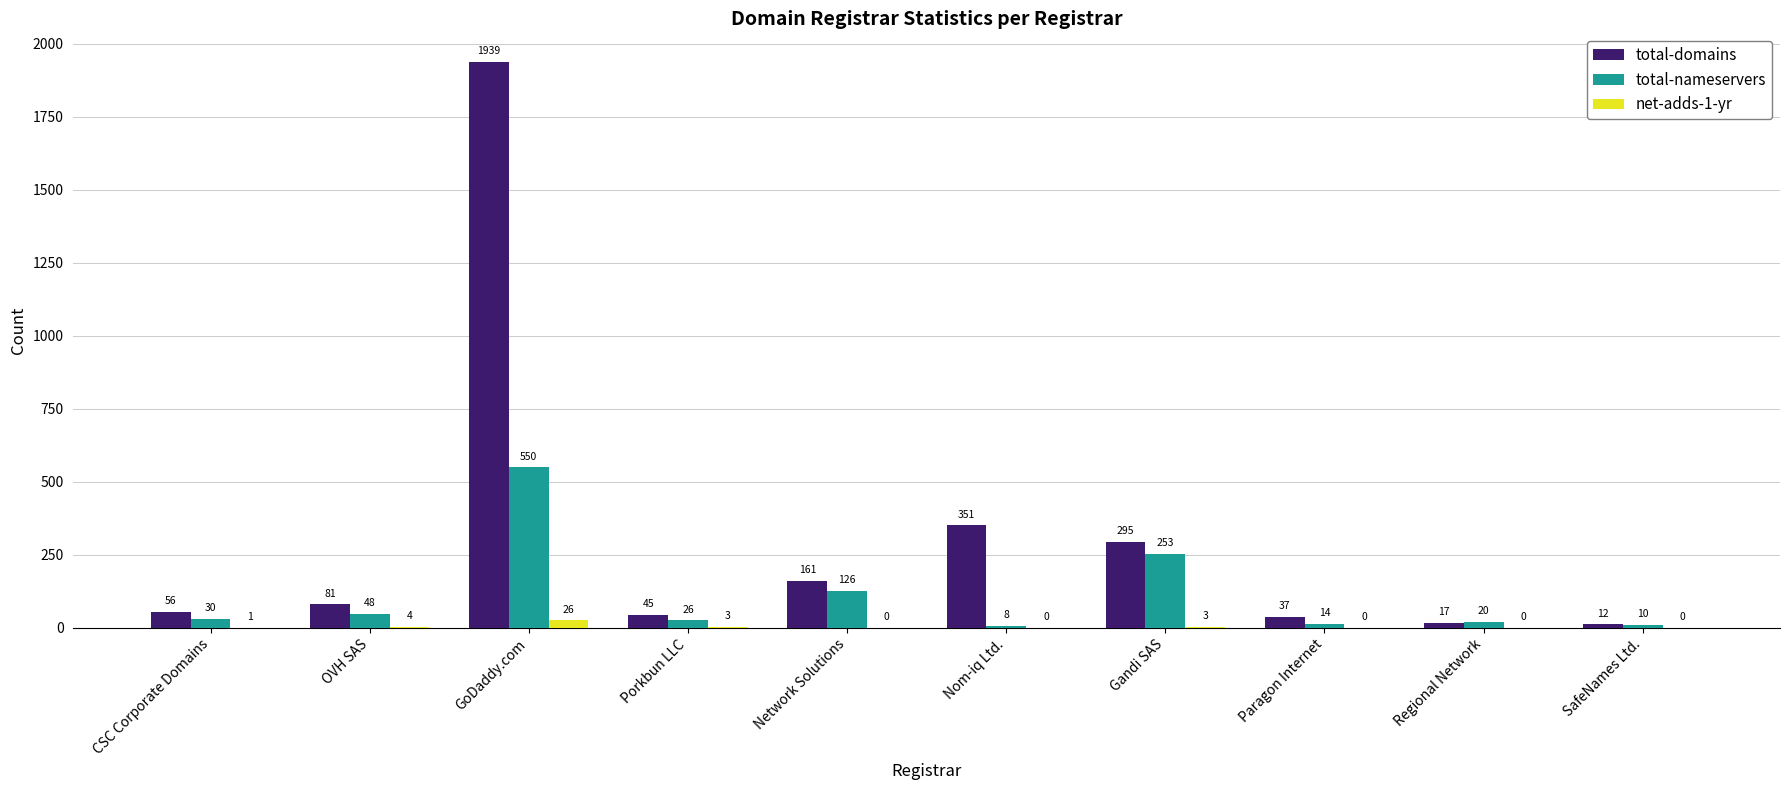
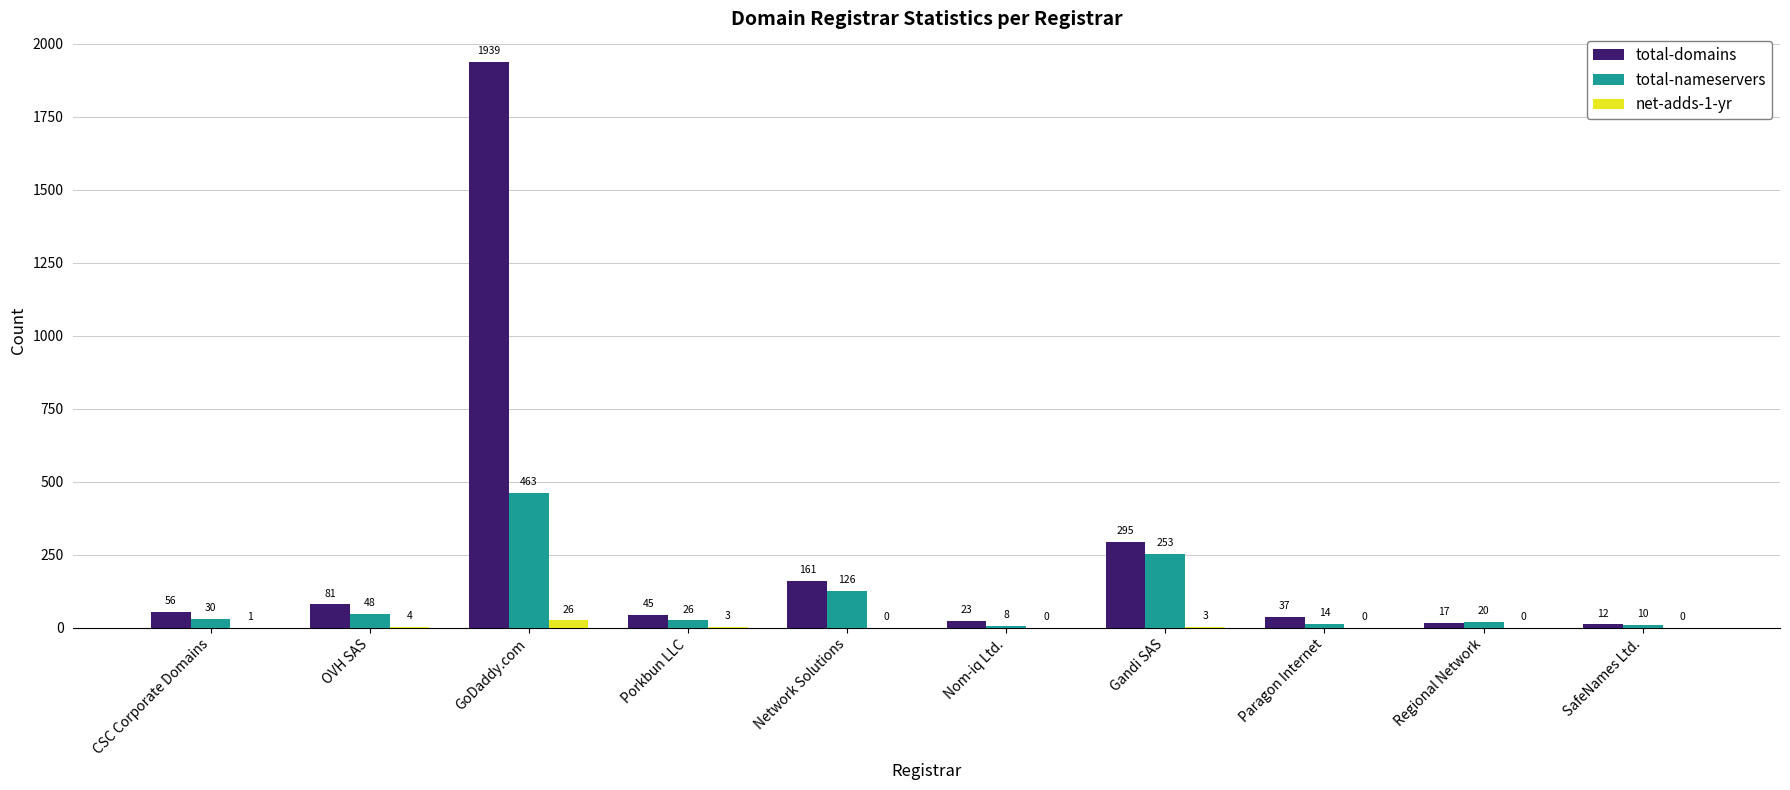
  {
    "total-domains": {
      "CSC Corporate Domains": 56,
      "OVH SAS": 81,
      "GoDaddy.com": 1939,
      "Porkbun LLC": 45,
      "Network Solutions": 161,
-     "Nom-iq Ltd.": 351,
+     "Nom-iq Ltd.": 23,
      "Gandi SAS": 295,
      "Paragon Internet": 37,
      "Regional Network": 17,
      "SafeNames Ltd.": 12
    },
    "total-nameservers": {
      "CSC Corporate Domains": 30,
      "OVH SAS": 48,
-     "GoDaddy.com": 550,
+     "GoDaddy.com": 463,
      "Porkbun LLC": 26,
      "Network Solutions": 126,
      "Nom-iq Ltd.": 8,
      "Gandi SAS": 253,
      "Paragon Internet": 14,
      "Regional Network": 20,
      "SafeNames Ltd.": 10
    },
    "net-adds-1-yr": {
      "CSC Corporate Domains": 1,
      "OVH SAS": 4,
      "GoDaddy.com": 26,
      "Porkbun LLC": 3,
      "Network Solutions": 0,
      "Nom-iq Ltd.": 0,
      "Gandi SAS": 3,
      "Paragon Internet": 0,
      "Regional Network": 0,
      "SafeNames Ltd.": 0
    }
  }
